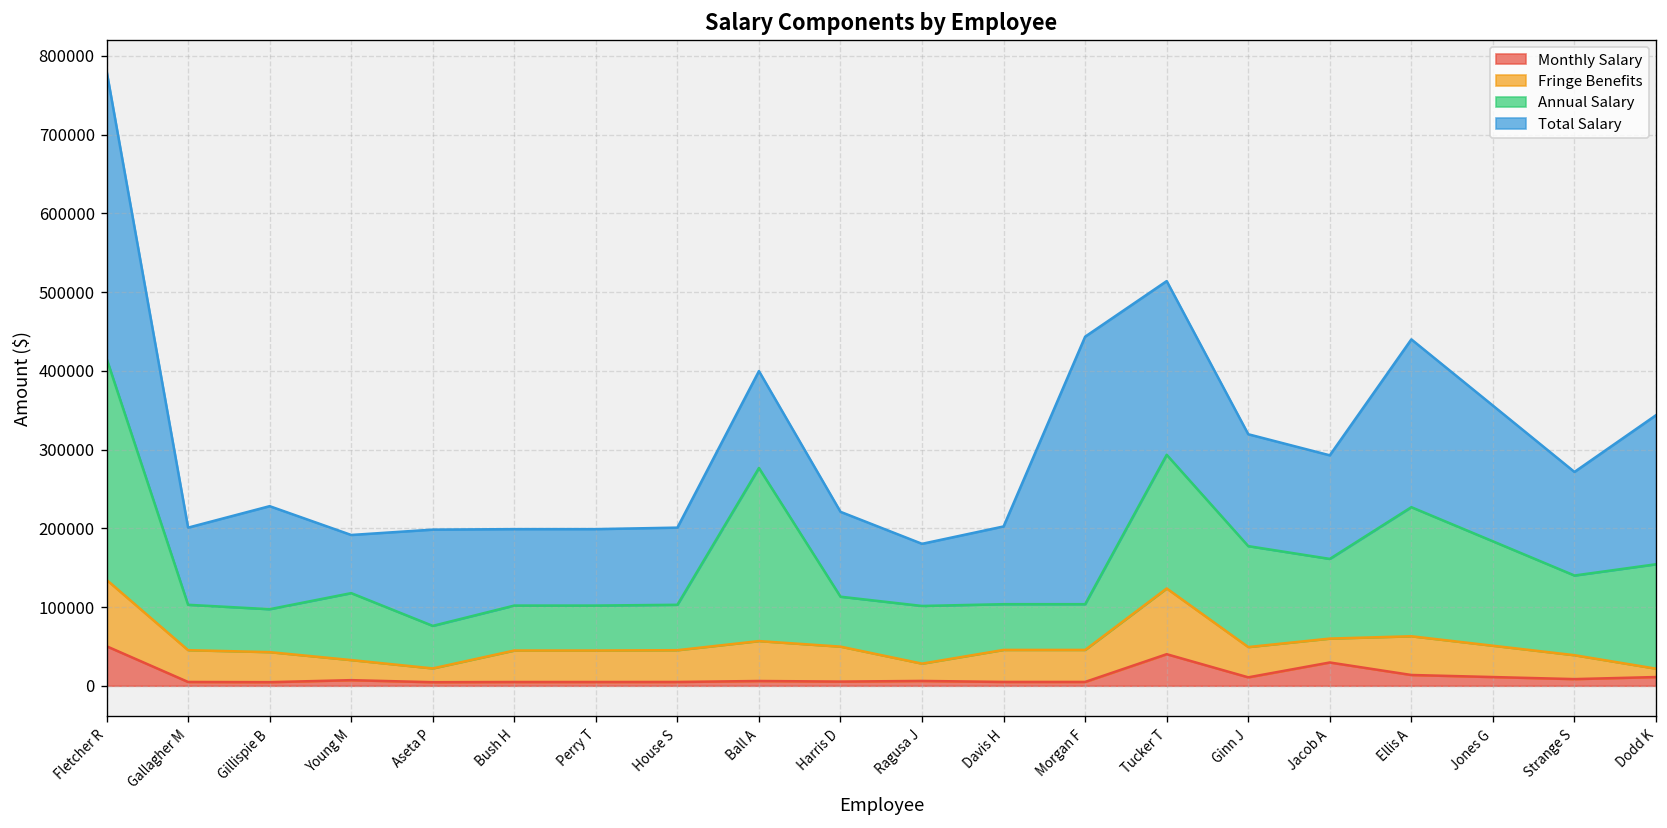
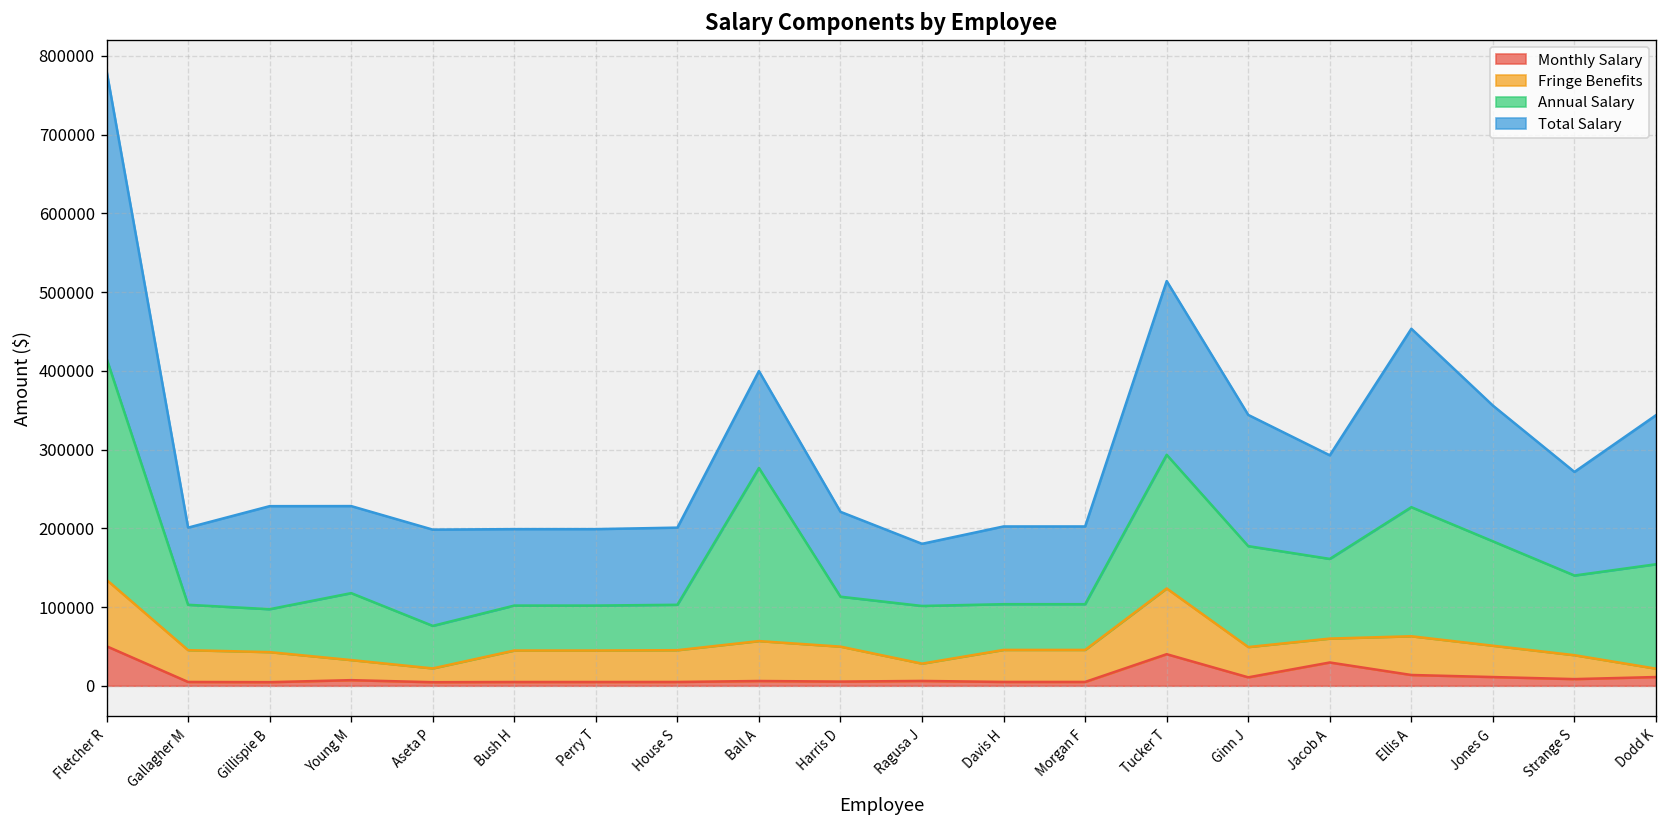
  {
    "Monthly Salary": {
      "Fletcher R": 50000,
      "Gallagher M": 0,
      "Gillispie B": 0,
      "Young M": 10000,
      "Aseta P": 0,
      "Bush H": 0,
      "Perry T": 0,
      "House S": 0,
      "Ball A": 10000,
      "Harris D": 10000,
      "Ragusa J": 10000,
      "Davis H": 0,
      "Morgan F": 0,
      "Tucker T": 40000,
      "Ginn J": 10000,
      "Jacob A": 30000,
      "Ellis A": 10000,
      "Jones G": 10000,
      "Strange S": 10000,
      "Dodd K": 10000
    },
    "Fringe Benefits": {
      "Fletcher R": 80000,
      "Gallagher M": 40000,
      "Gillispie B": 40000,
      "Young M": 30000,
      "Aseta P": 20000,
      "Bush H": 40000,
      "Perry T": 40000,
      "House S": 40000,
      "Ball A": 50000,
      "Harris D": 40000,
      "Ragusa J": 20000,
      "Davis H": 40000,
      "Morgan F": 40000,
      "Tucker T": 80000,
      "Ginn J": 40000,
      "Jacob A": 30000,
      "Ellis A": 50000,
      "Jones G": 40000,
      "Strange S": 30000,
      "Dodd K": 10000
    },
    "Annual Salary": {
      "Fletcher R": 280000,
      "Gallagher M": 60000,
      "Gillispie B": 50000,
      "Young M": 90000,
      "Aseta P": 50000,
      "Bush H": 60000,
      "Perry T": 60000,
      "House S": 60000,
      "Ball A": 220000,
      "Harris D": 60000,
      "Ragusa J": 70000,
      "Davis H": 60000,
      "Morgan F": 60000,
      "Tucker T": 170000,
      "Ginn J": 130000,
      "Jacob A": 100000,
      "Ellis A": 160000,
      "Jones G": 130000,
      "Strange S": 100000,
      "Dodd K": 130000
    },
    "Total Salary": {
      "Fletcher R": 370000,
      "Gallagher M": 100000,
      "Gillispie B": 130000,
-     "Young M": 70000,
+     "Young M": 110000,
      "Aseta P": 120000,
      "Bush H": 100000,
      "Perry T": 100000,
      "House S": 100000,
      "Ball A": 120000,
      "Harris D": 110000,
      "Ragusa J": 80000,
      "Davis H": 100000,
-     "Morgan F": 340000,
+     "Morgan F": 100000,
      "Tucker T": 220000,
-     "Ginn J": 140000,
+     "Ginn J": 170000,
      "Jacob A": 130000,
-     "Ellis A": 210000,
+     "Ellis A": 230000,
      "Jones G": 170000,
      "Strange S": 130000,
      "Dodd K": 190000
    }
  }
